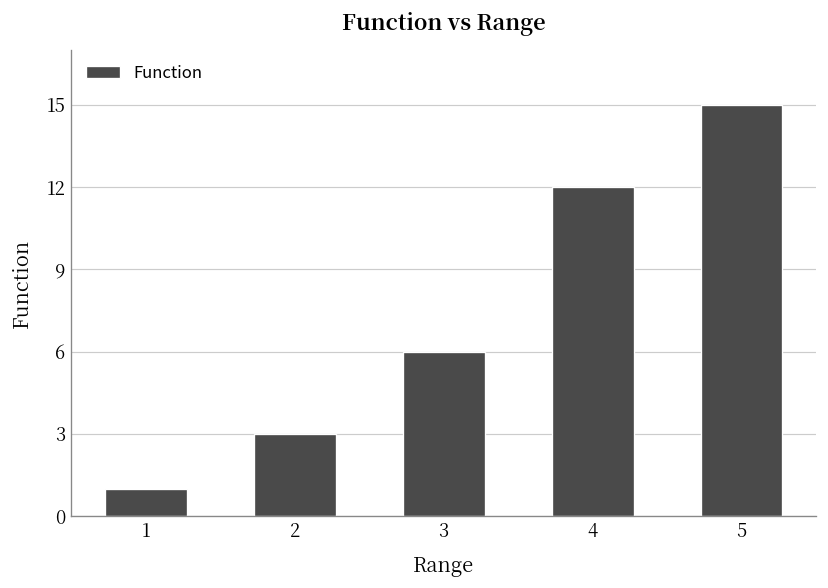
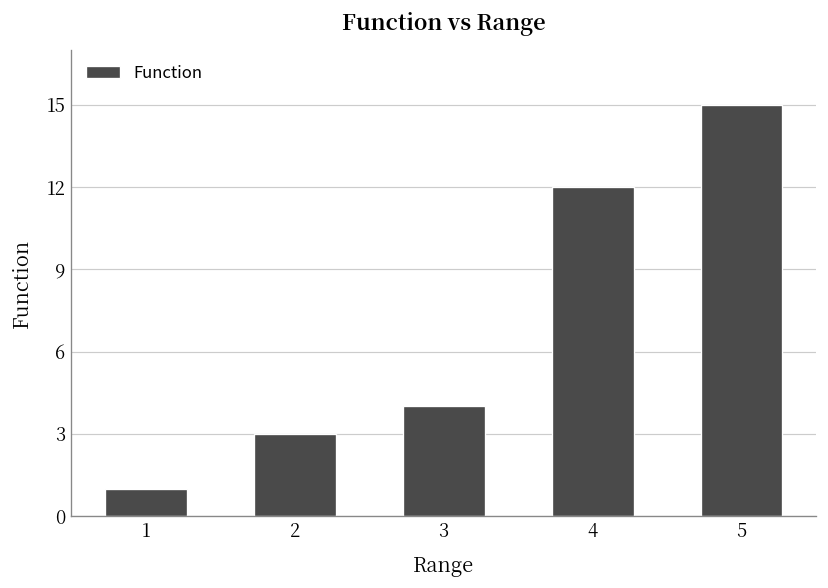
  {
    "1": 1,
    "2": 3,
-   "3": 6,
+   "3": 4,
    "4": 12,
    "5": 15
  }
